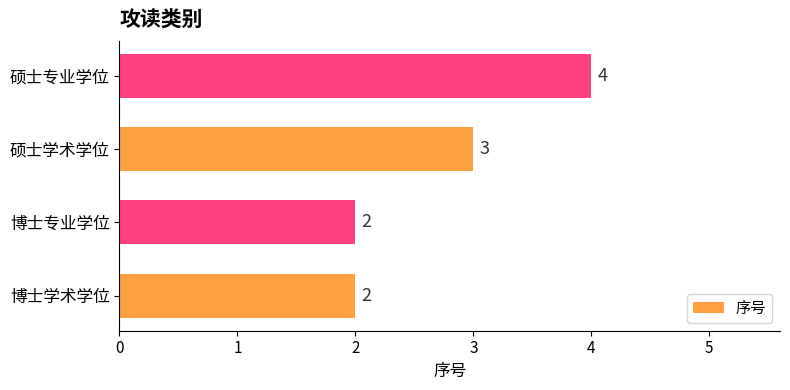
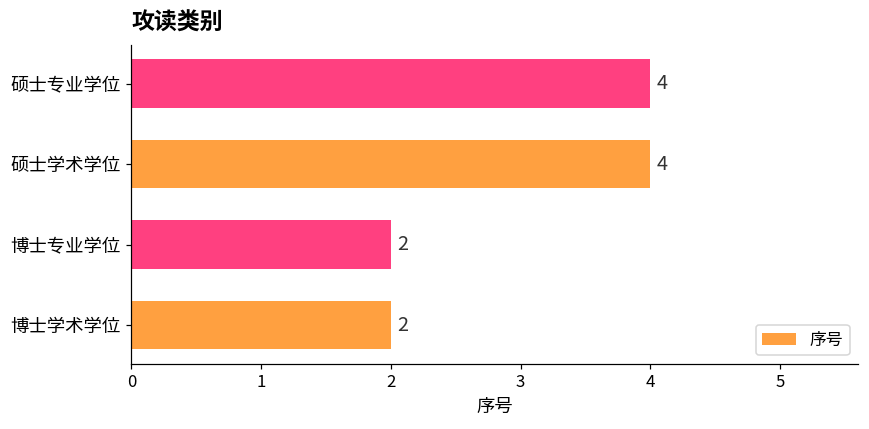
  {
    "硕士专业学位": 4,
-   "硕士学术学位": 3,
+   "硕士学术学位": 4,
    "博士专业学位": 2,
    "博士学术学位": 2
  }
